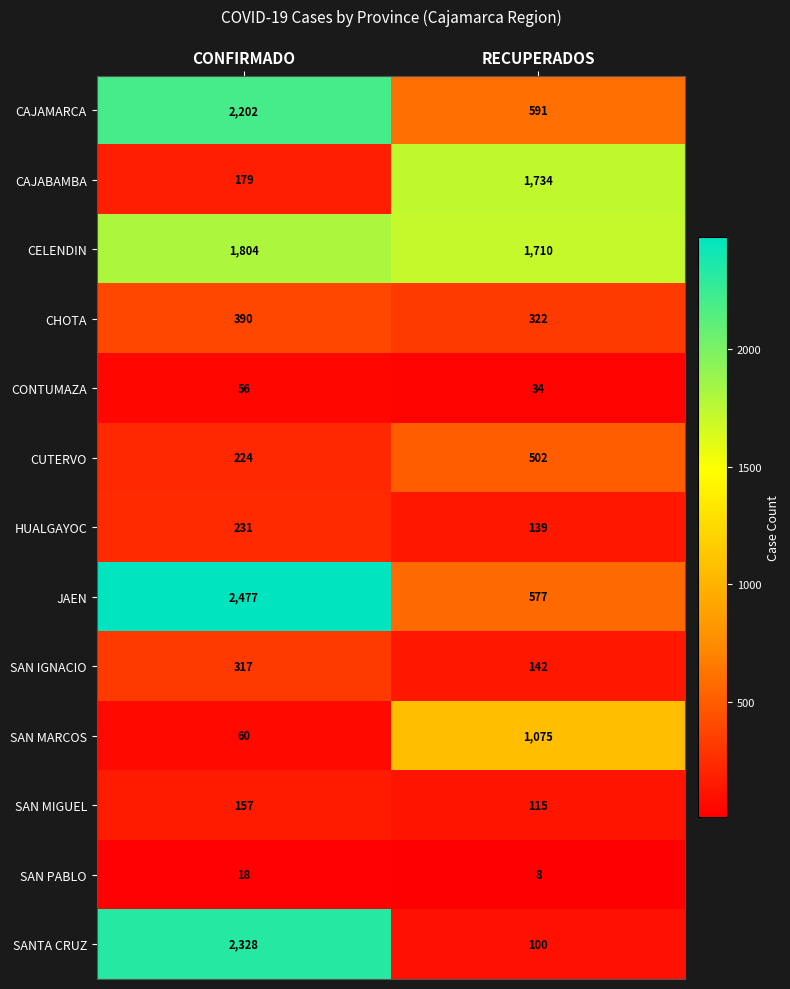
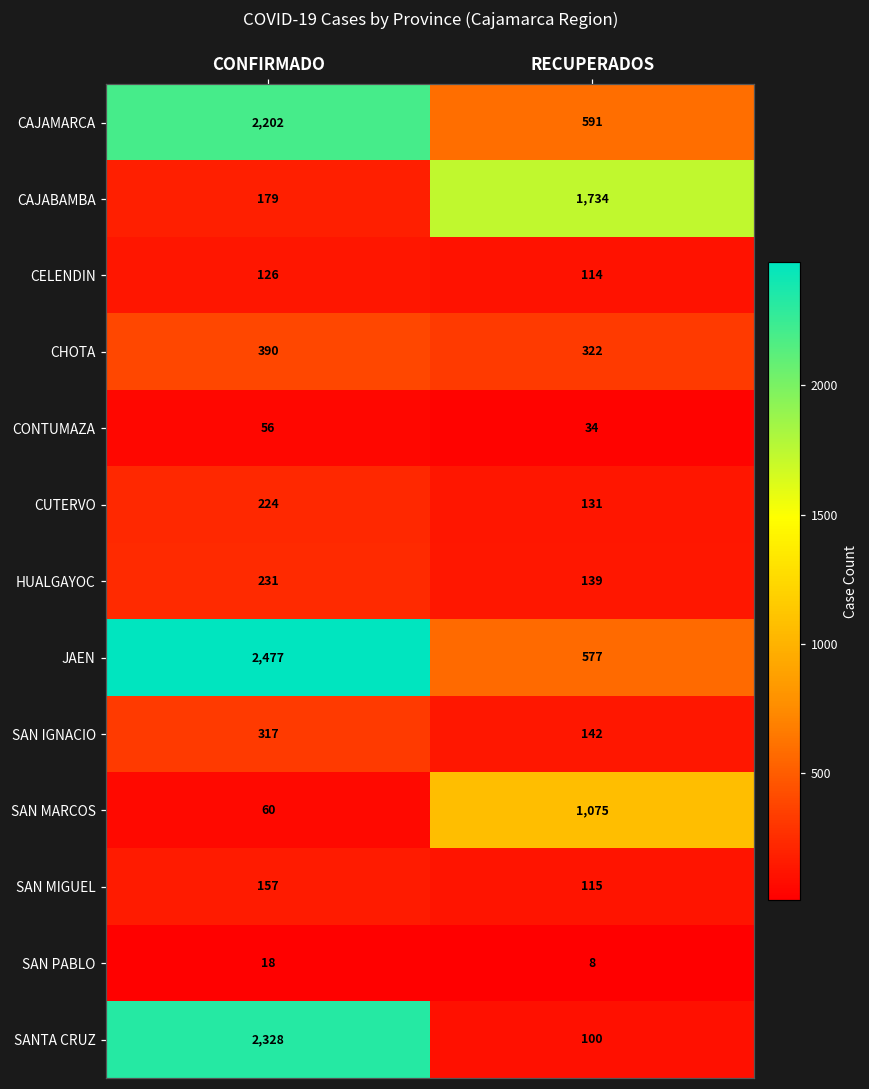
  {
    "CAJAMARCA": {
      "CONFIRMADO": "2,202",
      "RECUPERADOS": "591"
    },
    "CAJABAMBA": {
      "CONFIRMADO": "179",
      "RECUPERADOS": "1,734"
    },
    "CELENDIN": {
-     "CONFIRMADO": "1,804",
-     "RECUPERADOS": "1,710"
+     "CONFIRMADO": "126",
+     "RECUPERADOS": "114"
    },
    "CHOTA": {
      "CONFIRMADO": "390",
      "RECUPERADOS": "322"
    },
    "CONTUMAZA": {
      "CONFIRMADO": "56",
      "RECUPERADOS": "34"
    },
    "CUTERVO": {
      "CONFIRMADO": "224",
-     "RECUPERADOS": "502"
+     "RECUPERADOS": "131"
    },
    "HUALGAYOC": {
      "CONFIRMADO": "231",
      "RECUPERADOS": "139"
    },
    "JAEN": {
      "CONFIRMADO": "2,477",
      "RECUPERADOS": "577"
    },
    "SAN IGNACIO": {
      "CONFIRMADO": "317",
      "RECUPERADOS": "142"
    },
    "SAN MARCOS": {
      "CONFIRMADO": "60",
      "RECUPERADOS": "1,075"
    },
    "SAN MIGUEL": {
      "CONFIRMADO": "157",
      "RECUPERADOS": "115"
    },
    "SAN PABLO": {
      "CONFIRMADO": "18",
      "RECUPERADOS": "8"
    },
    "SANTA CRUZ": {
      "CONFIRMADO": "2,328",
      "RECUPERADOS": "100"
    }
  }
